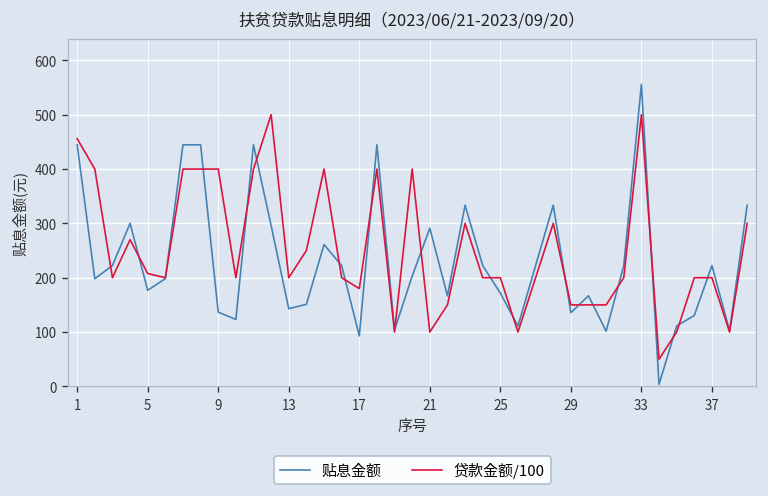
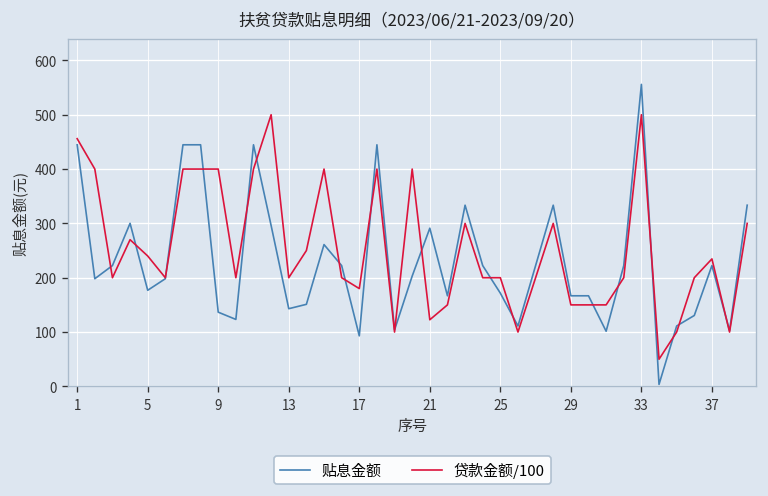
  {
    "贴息金额": {
      "1": 440,
      "5": 180,
      "9": 140,
      "13": 140,
      "17": 90,
      "21": 290,
      "25": 170,
-     "29": 140,
+     "29": 170,
      "33": 560,
      "37": 220
    },
    "贷款金额/100": {
      "1": 460,
-     "5": 210,
+     "5": 240,
      "9": 400,
      "13": 200,
      "17": 180,
-     "21": 100,
+     "21": 120,
      "25": 200,
      "29": 150,
      "33": 500,
-     "37": 200
+     "37": 230
    }
  }
